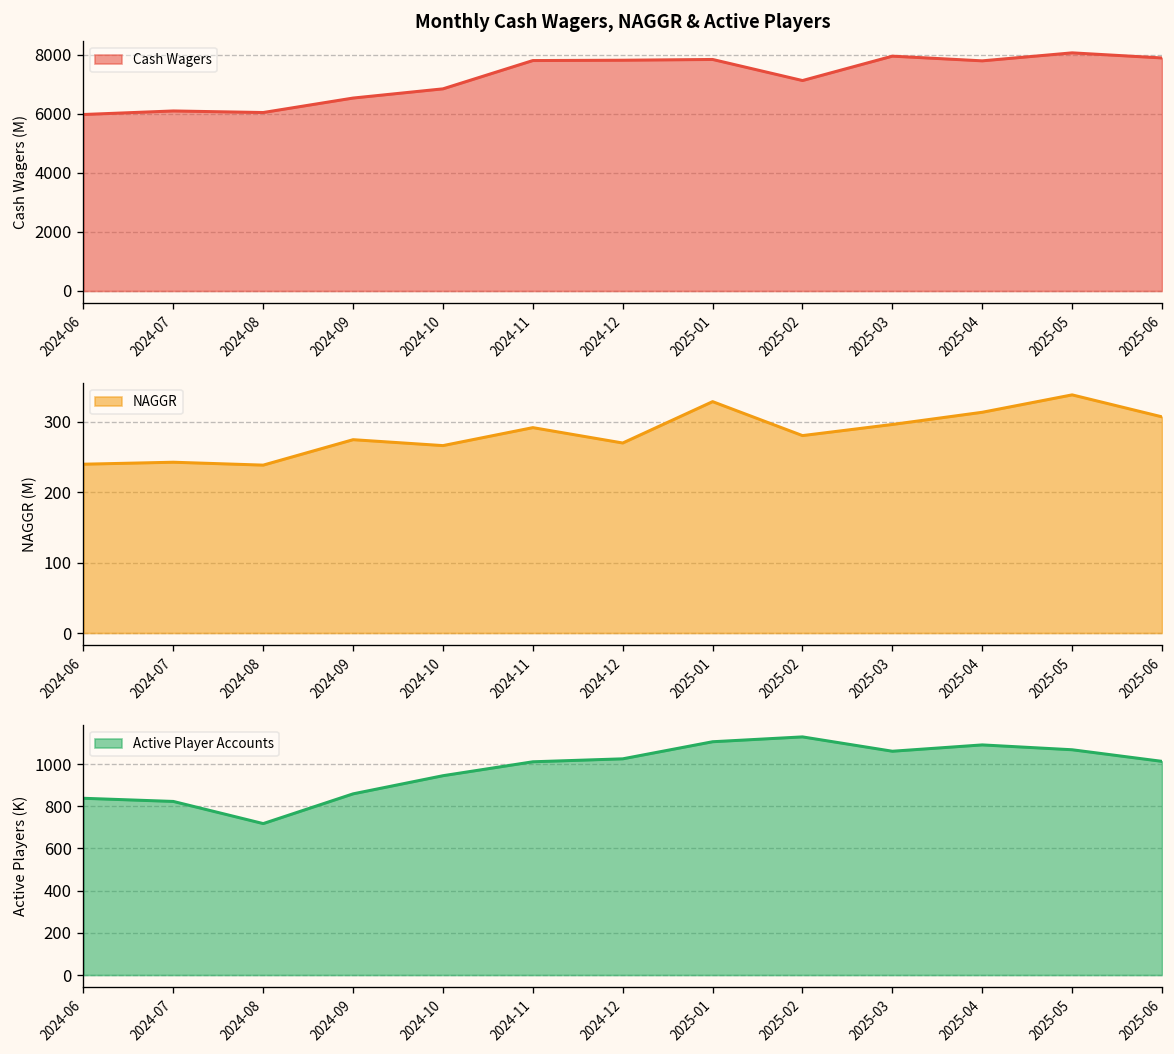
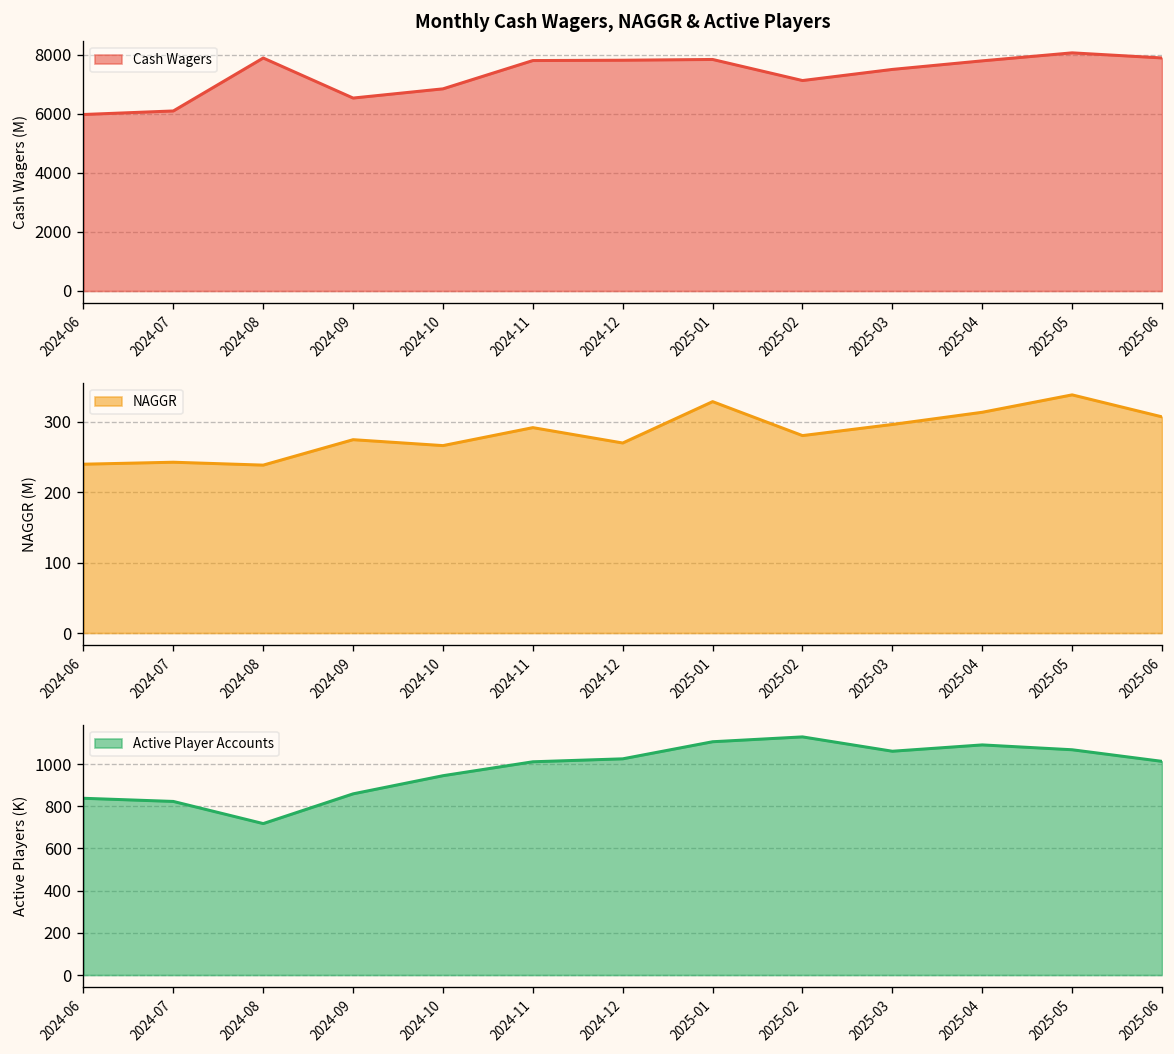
  {
    "Monthly Cash Wagers, NAGGR & Active Players": {
      "2024-06": 6000,
      "2024-07": 6100,
-     "2024-08": 6000,
+     "2024-08": 7900,
      "2024-09": 6500,
      "2024-10": 6800,
      "2024-11": 7800,
      "2024-12": 7800,
      "2025-01": 7800,
      "2025-02": 7100,
-     "2025-03": 8000,
+     "2025-03": 7500,
      "2025-04": 7800,
      "2025-05": 8100,
      "2025-06": 7900
    }
  }
